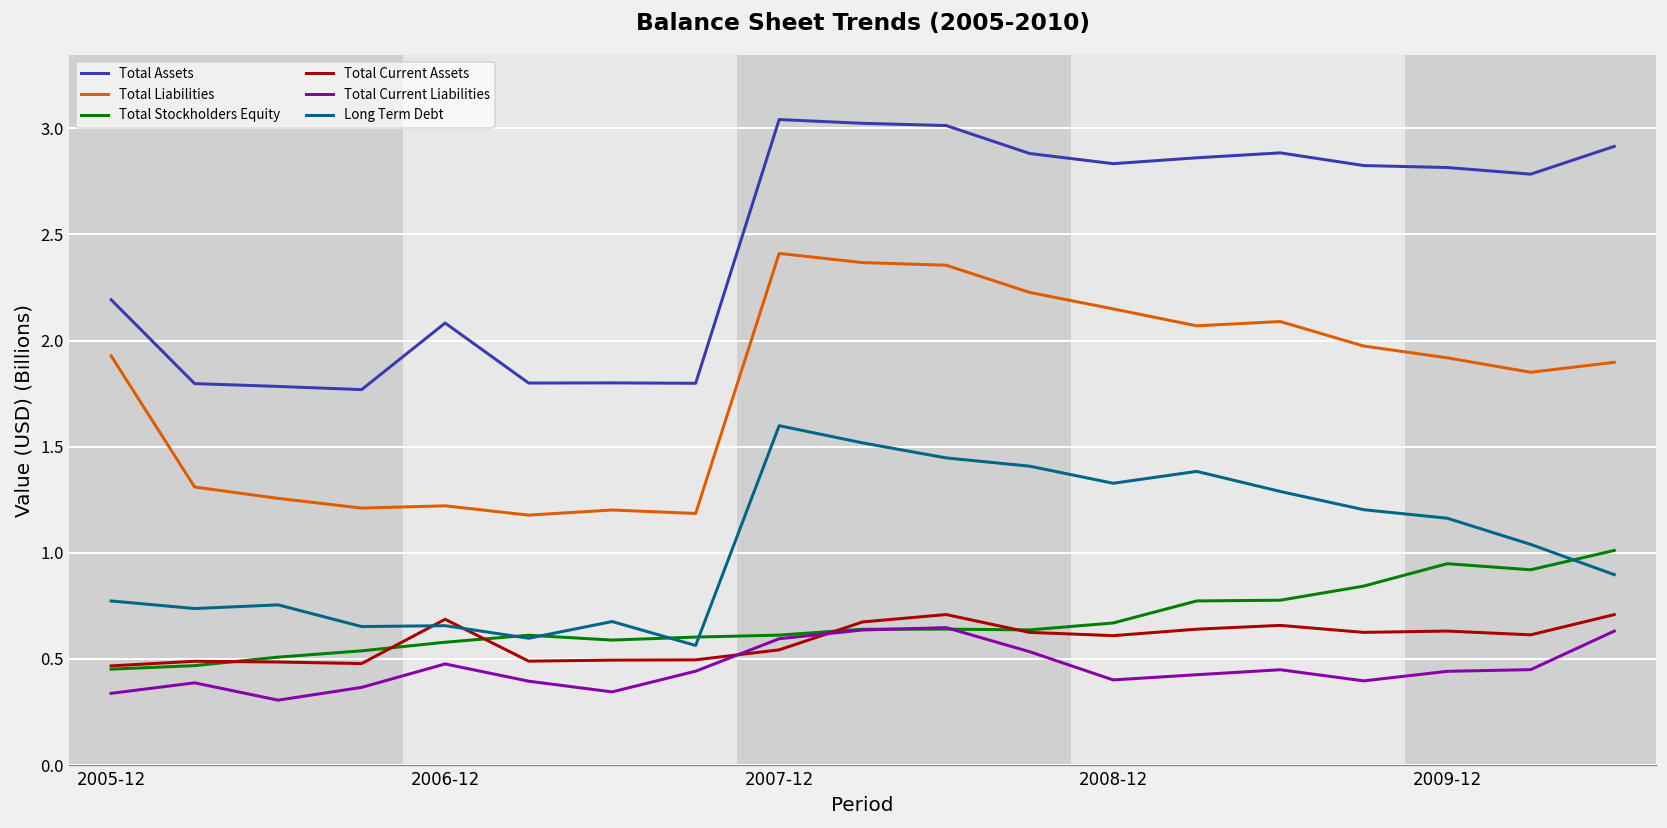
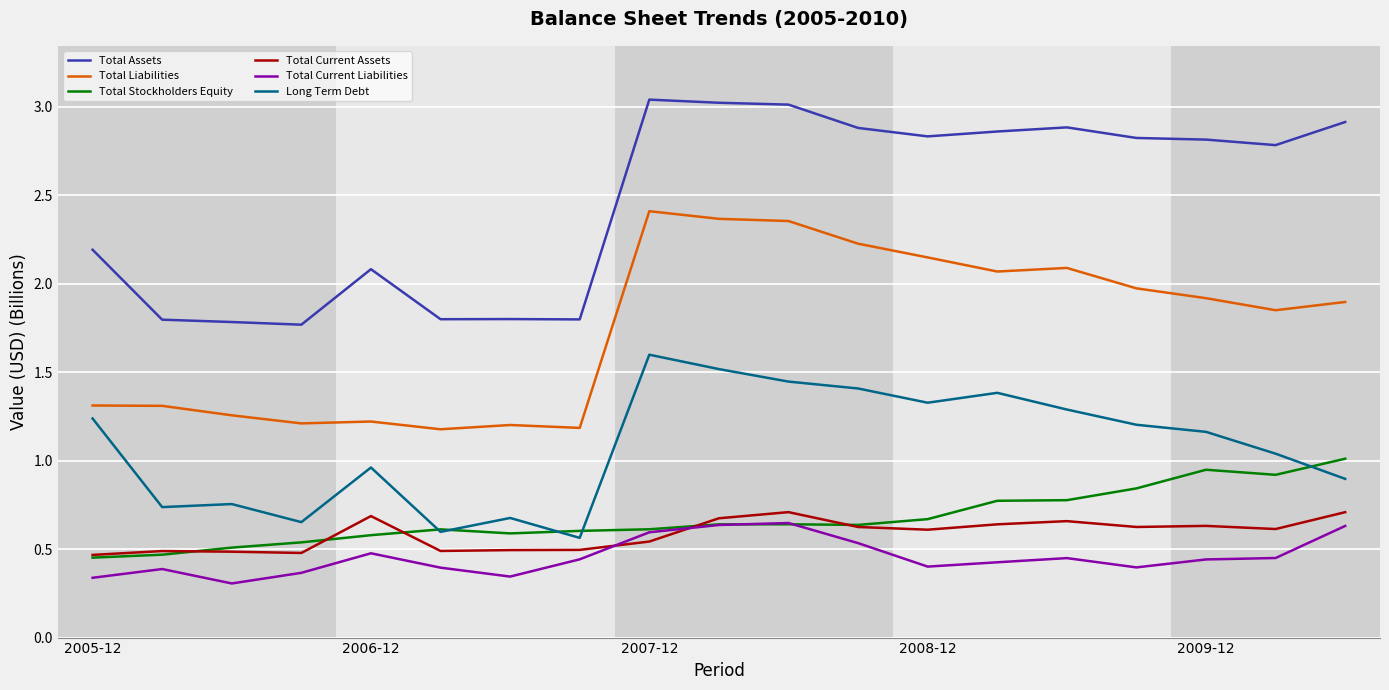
  {
    "Total Assets": {
      "2005-12": 2.19,
      "2006-12": 2.08,
      "2007-12": 3.04,
      "2008-12": 2.83,
      "2009-12": 2.82
    },
    "Total Liabilities": {
-     "2005-12": 1.93,
+     "2005-12": 1.31,
      "2006-12": 1.22,
      "2007-12": 2.41,
      "2008-12": 2.15,
      "2009-12": 1.92
    },
    "Total Stockholders Equity": {
      "2005-12": 0.45,
      "2006-12": 0.58,
      "2007-12": 0.61,
      "2008-12": 0.67,
      "2009-12": 0.95
    },
    "Total Current Assets": {
      "2005-12": 0.47,
      "2006-12": 0.69,
      "2007-12": 0.54,
      "2008-12": 0.61,
      "2009-12": 0.63
    },
    "Total Current Liabilities": {
      "2005-12": 0.34,
      "2006-12": 0.48,
      "2007-12": 0.60,
      "2008-12": 0.40,
      "2009-12": 0.44
    },
    "Long Term Debt": {
-     "2005-12": 0.77,
-     "2006-12": 0.66,
+     "2005-12": 1.24,
+     "2006-12": 0.96,
      "2007-12": 1.60,
      "2008-12": 1.33,
      "2009-12": 1.16
    }
  }
